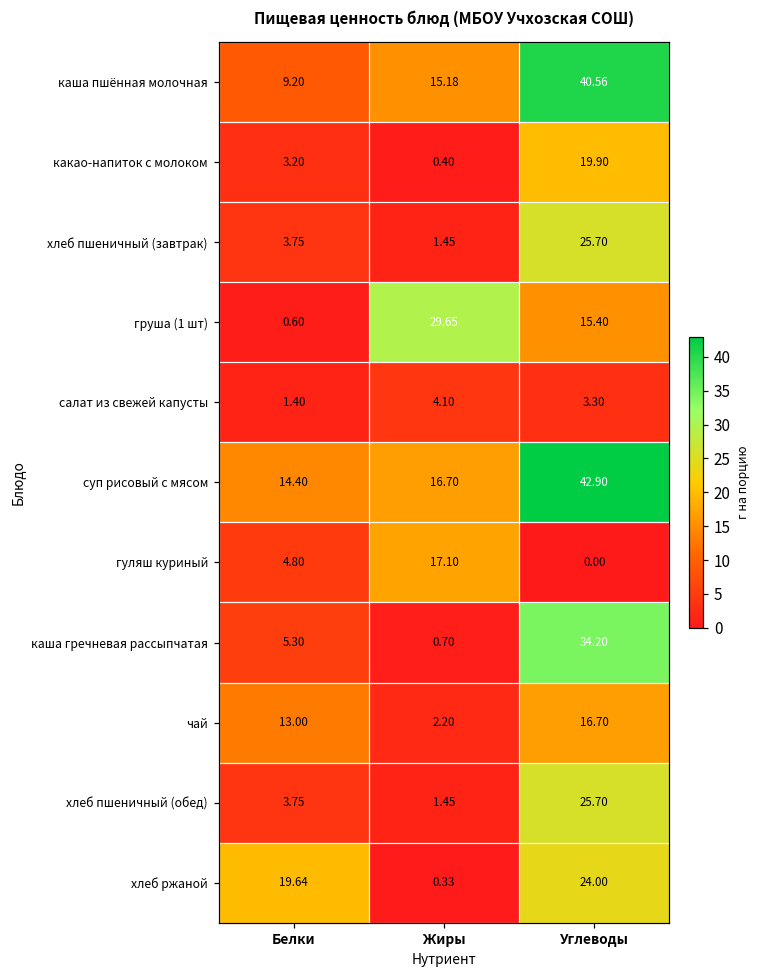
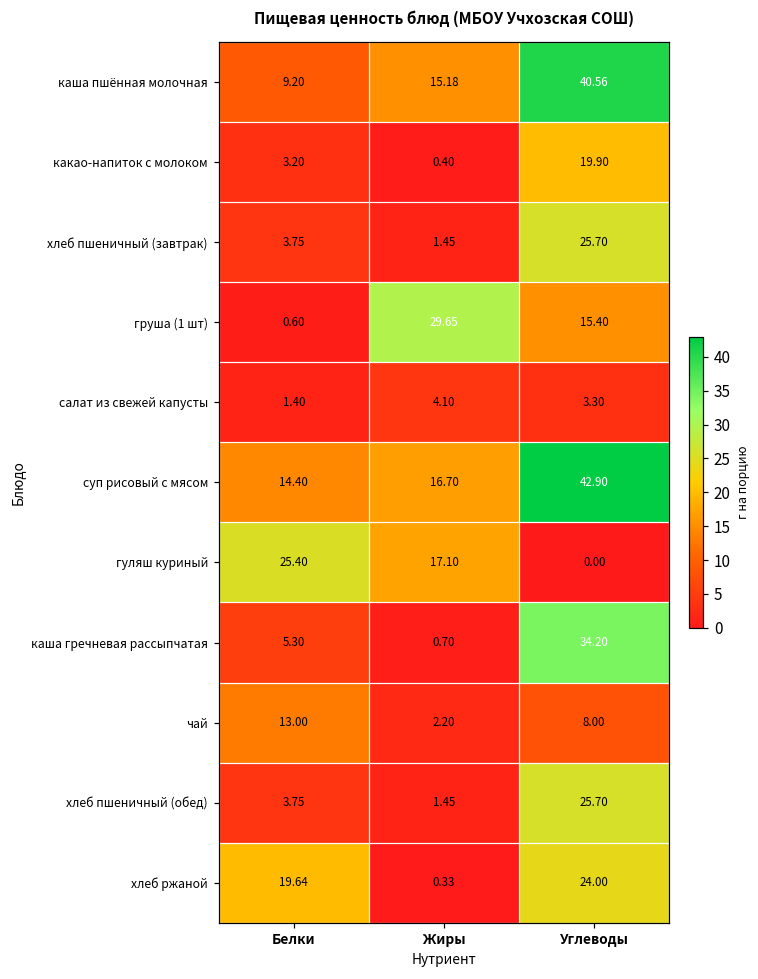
  {
    "каша пшённая молочная": {
      "Белки": 9.20,
      "Жиры": 15.18,
      "Углеводы": 40.56
    },
    "какао-напиток с молоком": {
      "Белки": 3.20,
      "Жиры": 0.40,
      "Углеводы": 19.90
    },
    "хлеб пшеничный (завтрак)": {
      "Белки": 3.75,
      "Жиры": 1.45,
      "Углеводы": 25.70
    },
    "груша (1 шт)": {
      "Белки": 0.60,
      "Жиры": 29.65,
      "Углеводы": 15.40
    },
    "салат из свежей капусты": {
      "Белки": 1.40,
      "Жиры": 4.10,
      "Углеводы": 3.30
    },
    "суп рисовый с мясом": {
      "Белки": 14.40,
      "Жиры": 16.70,
      "Углеводы": 42.90
    },
    "гуляш куриный": {
-     "Белки": 4.80,
+     "Белки": 25.40,
      "Жиры": 17.10,
      "Углеводы": 0.00
    },
    "каша гречневая рассыпчатая": {
      "Белки": 5.30,
      "Жиры": 0.70,
      "Углеводы": 34.20
    },
    "чай": {
      "Белки": 13.00,
      "Жиры": 2.20,
-     "Углеводы": 16.70
+     "Углеводы": 8.00
    },
    "хлеб пшеничный (обед)": {
      "Белки": 3.75,
      "Жиры": 1.45,
      "Углеводы": 25.70
    },
    "хлеб ржаной": {
      "Белки": 19.64,
      "Жиры": 0.33,
      "Углеводы": 24.00
    }
  }
